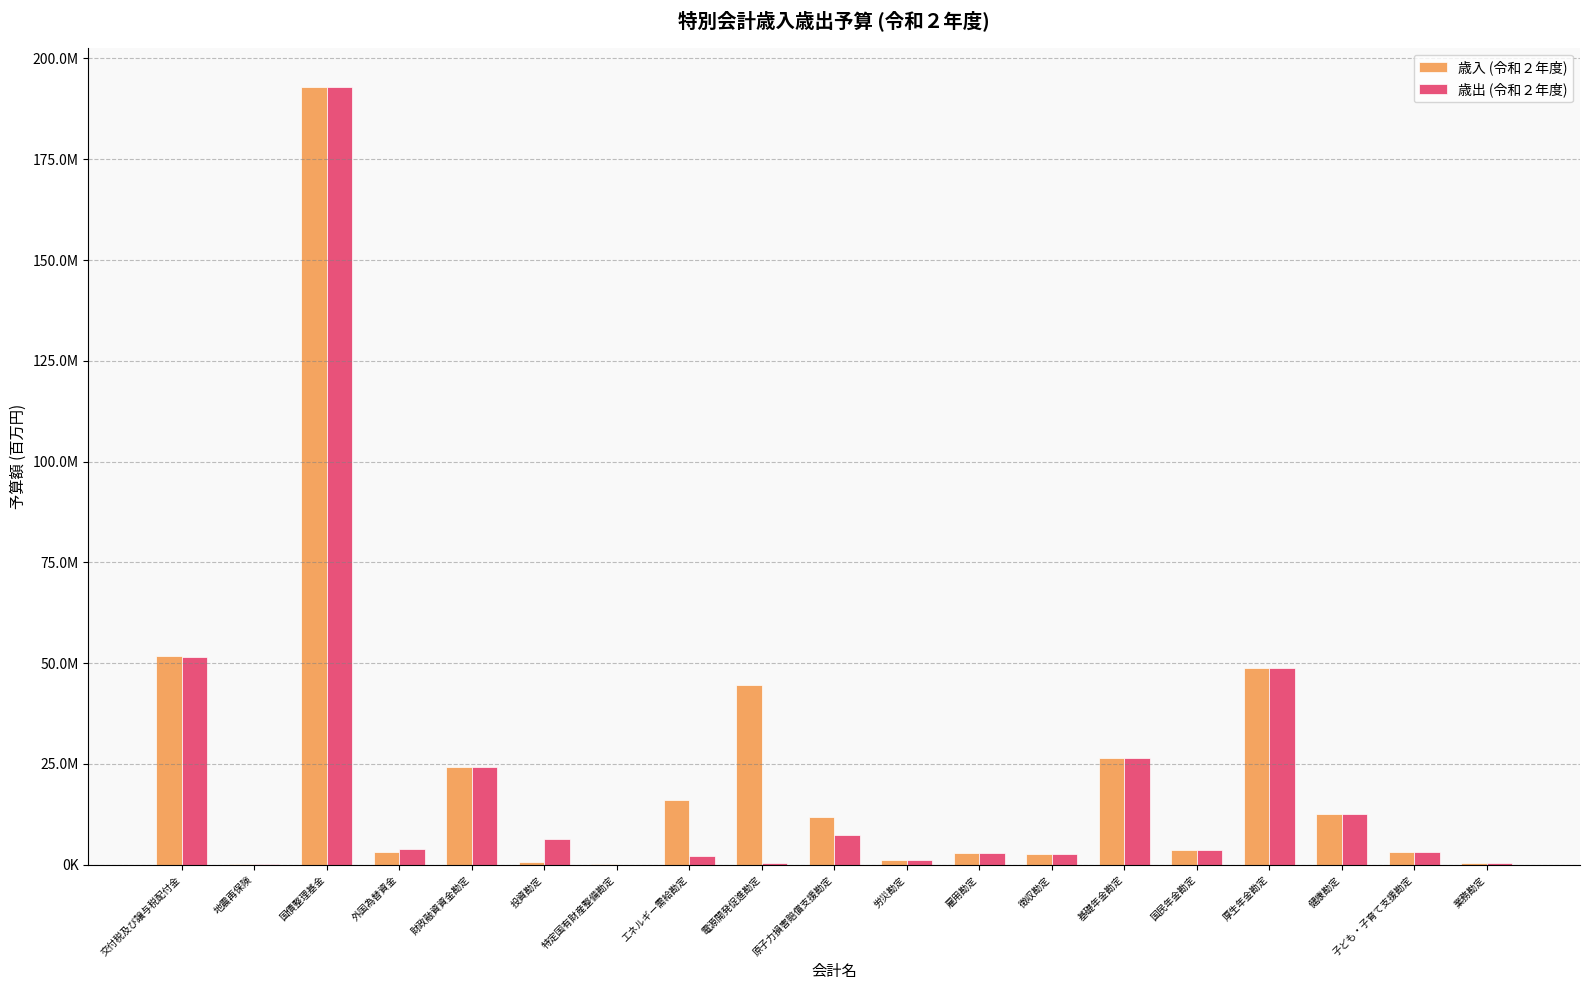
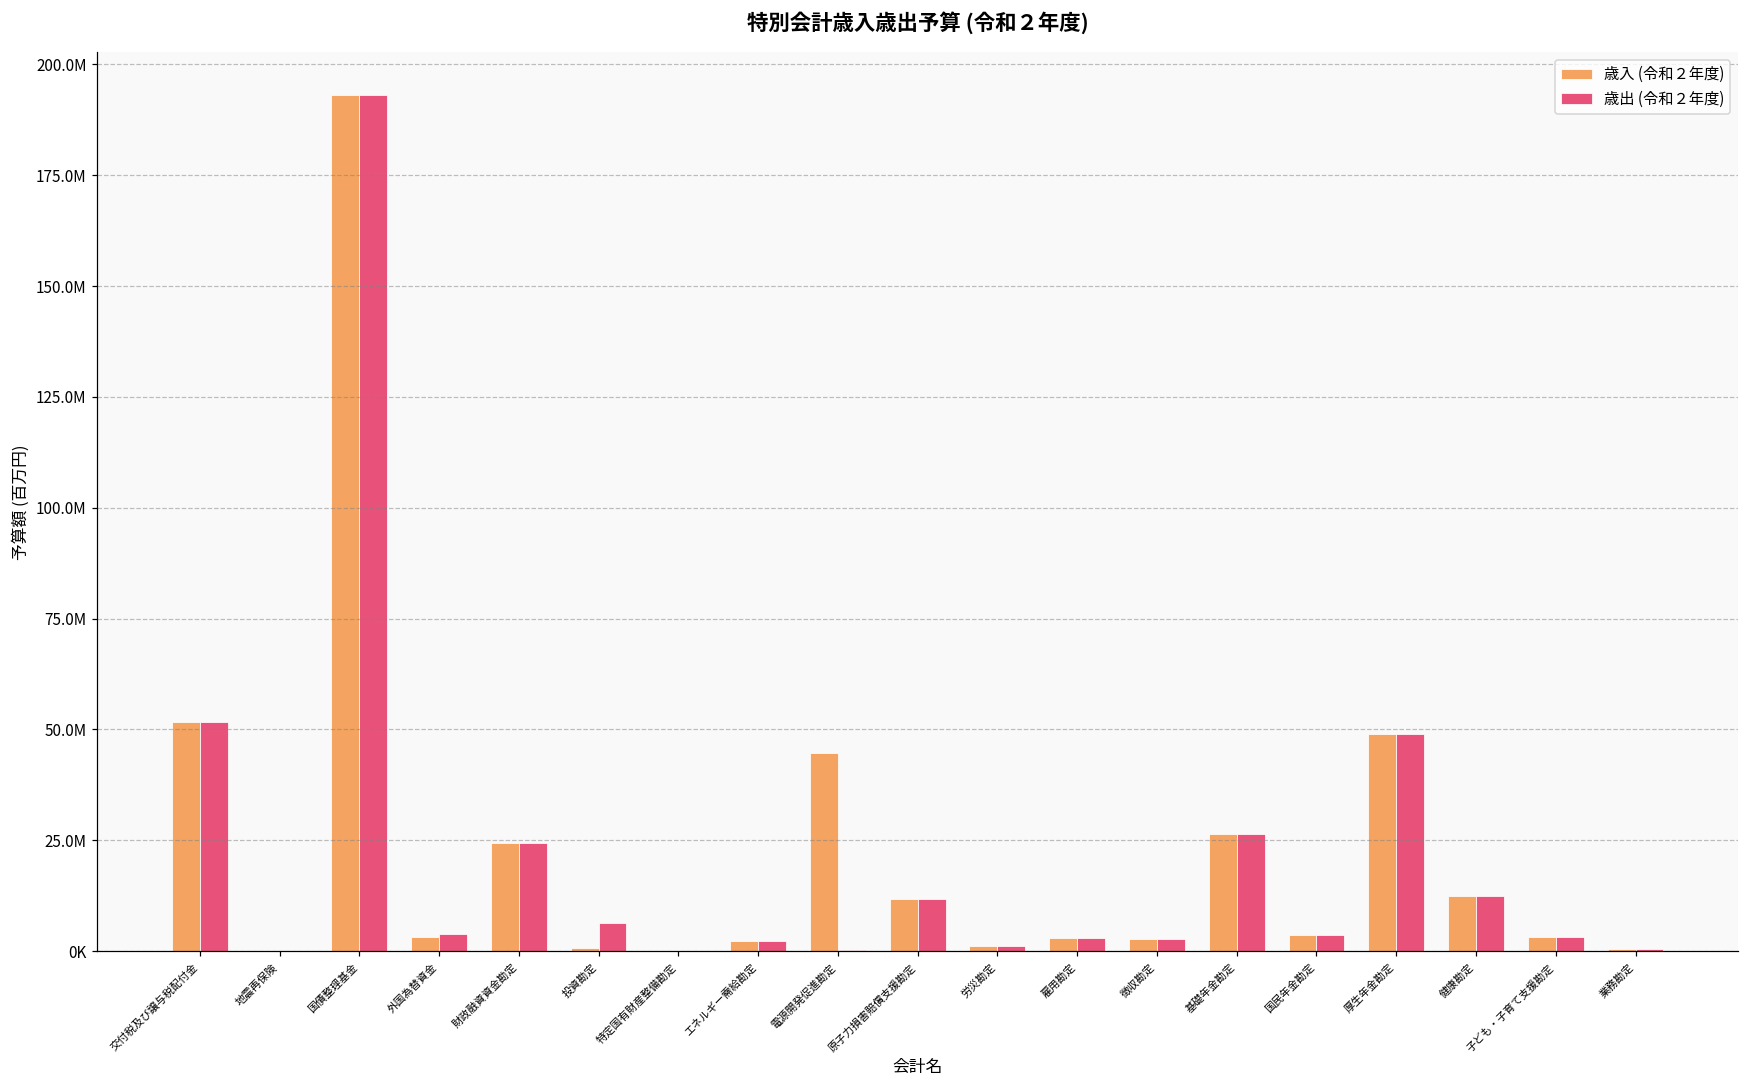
  {
    "歳入 (令和２年度)": {
      "交付税及び譲与税配付金": 52000000,
      "国債整理基金": 193000000,
      "外国為替資金": 3000000,
      "財政融資資金勘定": 24000000,
      "投資勘定": 1000000,
-     "エネルギー需給勘定": 16000000,
+     "エネルギー需給勘定": 2000000,
      "電源開発促進勘定": 45000000,
      "原子力損害賠償支援勘定": 12000000,
      "労災勘定": 1000000,
      "雇用勘定": 3000000,
      "徴収勘定": 3000000,
      "基礎年金勘定": 26000000,
      "国民年金勘定": 4000000,
      "厚生年金勘定": 49000000,
      "健康勘定": 13000000,
      "子ども・子育て支援勘定": 3000000
    },
    "歳出 (令和２年度)": {
      "交付税及び譲与税配付金": 52000000,
      "国債整理基金": 193000000,
      "外国為替資金": 4000000,
      "財政融資資金勘定": 24000000,
      "投資勘定": 6000000,
      "エネルギー需給勘定": 2000000,
-     "原子力損害賠償支援勘定": 7000000,
+     "原子力損害賠償支援勘定": 12000000,
      "労災勘定": 1000000,
      "雇用勘定": 3000000,
      "徴収勘定": 3000000,
      "基礎年金勘定": 26000000,
      "国民年金勘定": 4000000,
      "厚生年金勘定": 49000000,
      "健康勘定": 13000000,
      "子ども・子育て支援勘定": 3000000
    }
  }
